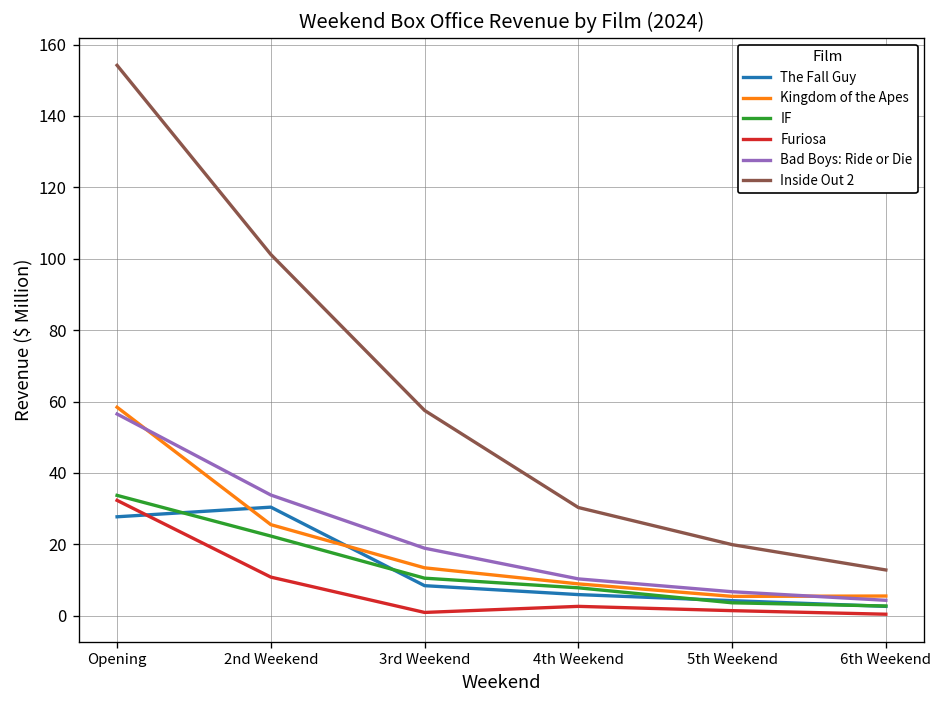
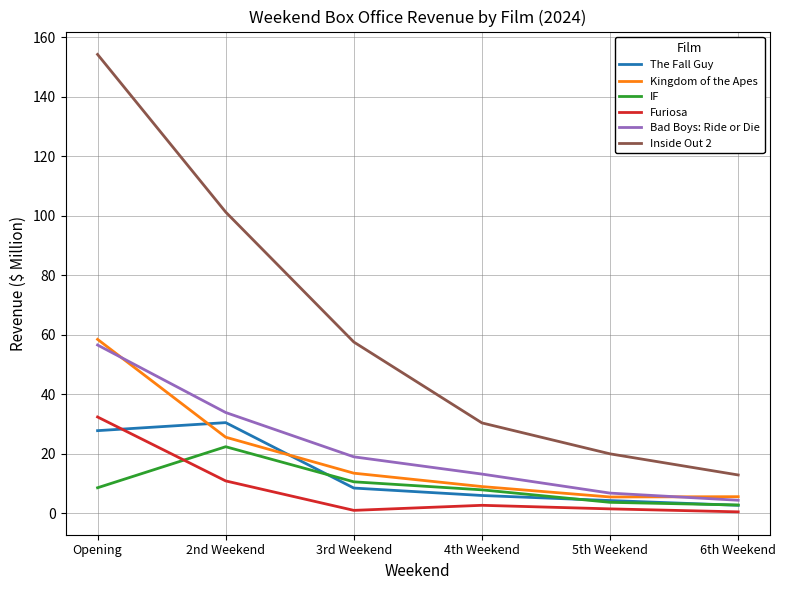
  {
    "The Fall Guy": {
      "Opening": 28,
      "2nd Weekend": 30,
      "3rd Weekend": 8,
      "4th Weekend": 6
    },
    "Kingdom of the Apes": {
      "Opening": 58,
      "2nd Weekend": 26,
      "3rd Weekend": 13,
      "4th Weekend": 9,
      "5th Weekend": 5,
      "6th Weekend": 6
    },
    "IF": {
-     "Opening": 34,
+     "Opening": 9,
      "2nd Weekend": 22,
      "3rd Weekend": 11,
      "4th Weekend": 8
    },
    "Furiosa": {
      "Opening": 32,
      "2nd Weekend": 11,
      "3rd Weekend": 1,
      "4th Weekend": 3,
      "5th Weekend": 1,
      "6th Weekend": 0
    },
    "Bad Boys: Ride or Die": {
      "Opening": 57,
      "2nd Weekend": 34,
      "3rd Weekend": 19,
-     "4th Weekend": 10,
+     "4th Weekend": 13,
      "5th Weekend": 7,
      "6th Weekend": 4
    },
    "Inside Out 2": {
      "Opening": 154,
      "2nd Weekend": 101,
      "3rd Weekend": 58,
      "4th Weekend": 30,
      "5th Weekend": 20,
      "6th Weekend": 13
    }
  }
